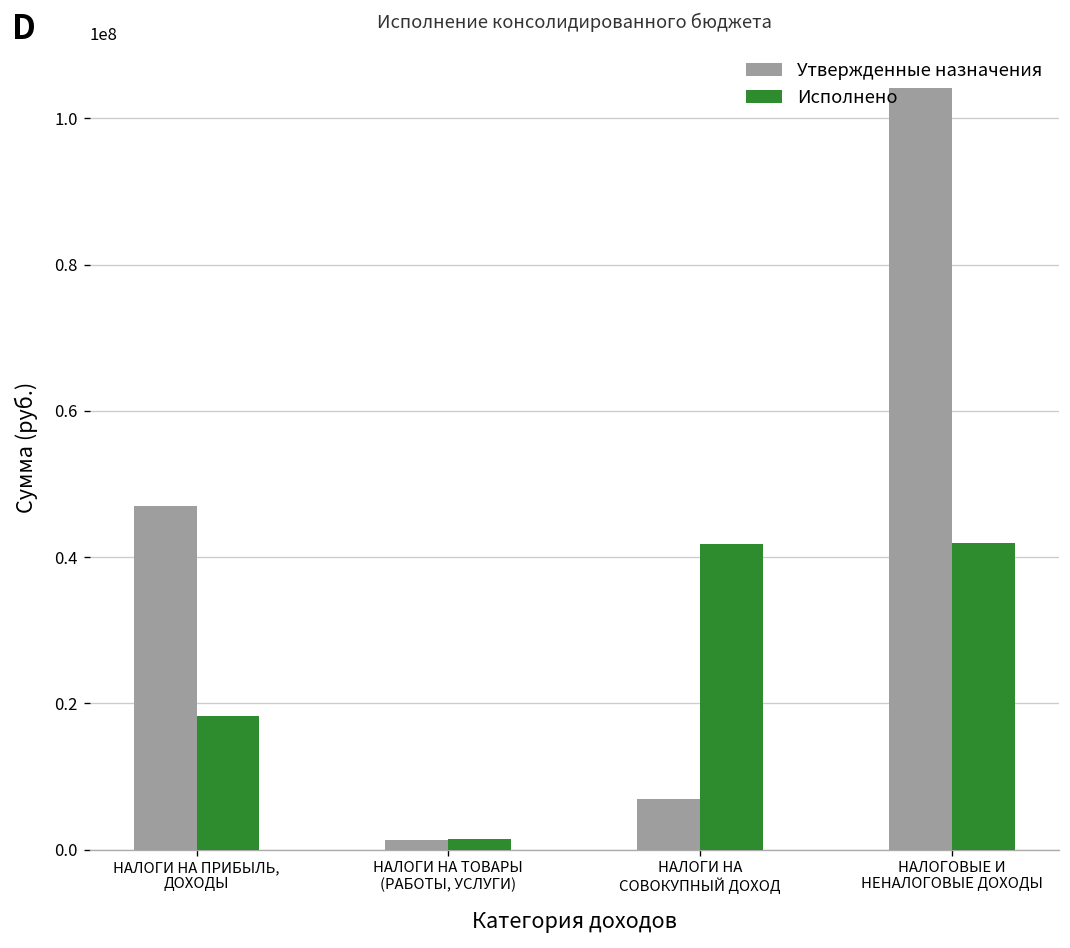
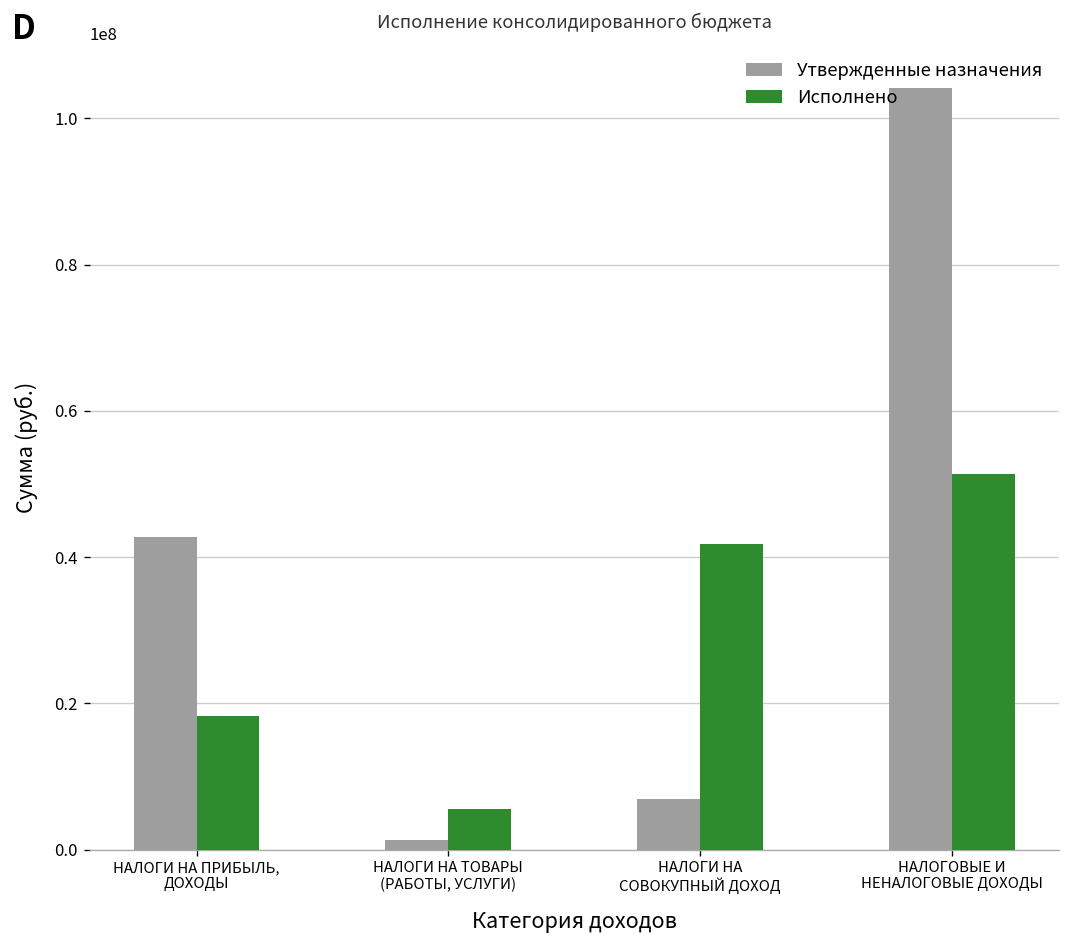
  {
    "Утвержденные назначения": {
-     "НАЛОГИ НА ПРИБЫЛЬ, ДОХОДЫ": 47000000,
+     "НАЛОГИ НА ПРИБЫЛЬ, ДОХОДЫ": 43000000,
      "НАЛОГИ НА ТОВАРЫ (РАБОТЫ, УСЛУГИ)": 1000000,
      "НАЛОГИ НА СОВОКУПНЫЙ ДОХОД": 7000000,
      "НАЛОГОВЫЕ И НЕНАЛОГОВЫЕ ДОХОДЫ": 104000000
    },
    "Исполнено": {
      "НАЛОГИ НА ПРИБЫЛЬ, ДОХОДЫ": 18000000,
-     "НАЛОГИ НА ТОВАРЫ (РАБОТЫ, УСЛУГИ)": 1000000,
+     "НАЛОГИ НА ТОВАРЫ (РАБОТЫ, УСЛУГИ)": 5000000,
      "НАЛОГИ НА СОВОКУПНЫЙ ДОХОД": 42000000,
-     "НАЛОГОВЫЕ И НЕНАЛОГОВЫЕ ДОХОДЫ": 42000000
+     "НАЛОГОВЫЕ И НЕНАЛОГОВЫЕ ДОХОДЫ": 51000000
    }
  }
